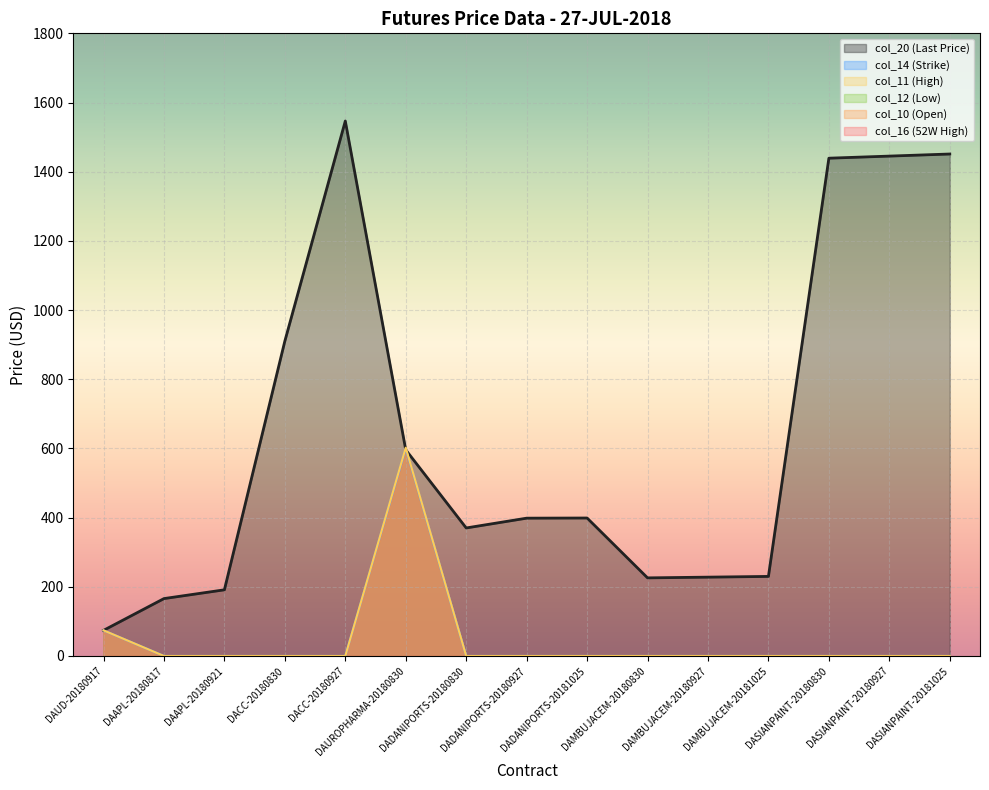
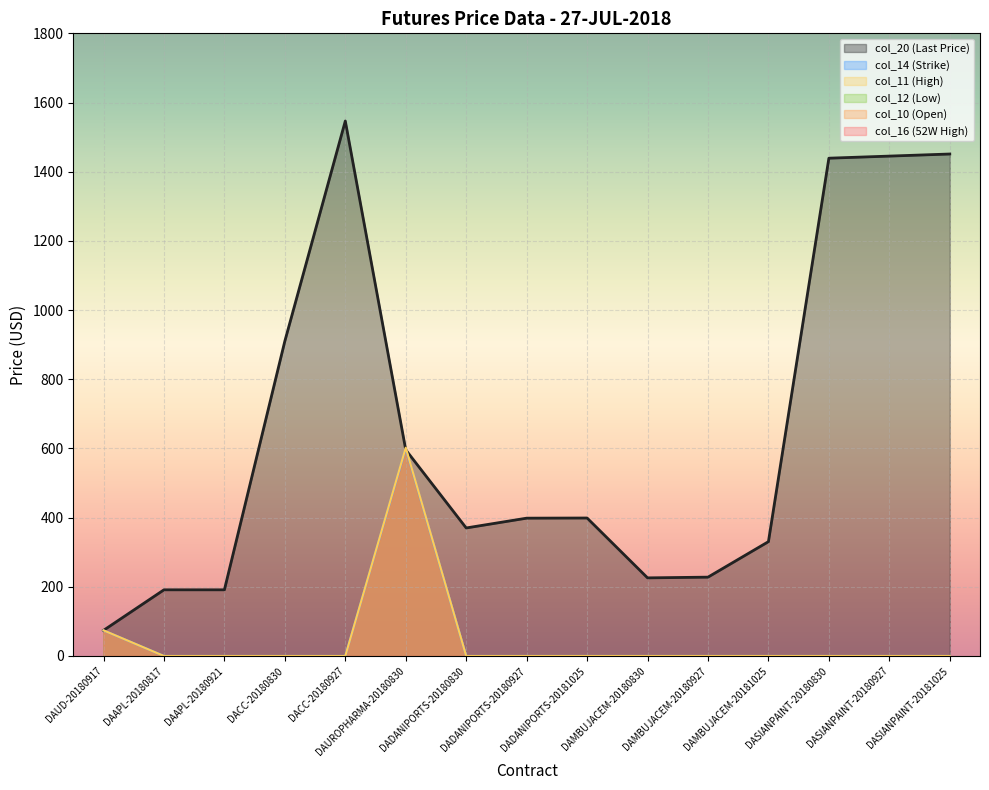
  {
    "col_20 (Last Price)": {
-     "DAAPL-20180817": 170,
+     "DAAPL-20180817": 190,
      "DAAPL-20180921": 190,
      "DACC-20180830": 910,
      "DACC-20180927": 1550,
      "DADANIPORTS-20180830": 370,
      "DADANIPORTS-20180927": 400,
      "DADANIPORTS-20181025": 400,
      "DAMBUJACEM-20180830": 230,
      "DAMBUJACEM-20180927": 230,
-     "DAMBUJACEM-20181025": 230,
+     "DAMBUJACEM-20181025": 330,
      "DASIANPAINT-20180830": 1440,
      "DASIANPAINT-20180927": 1450,
      "DASIANPAINT-20181025": 1450
    }
  }
